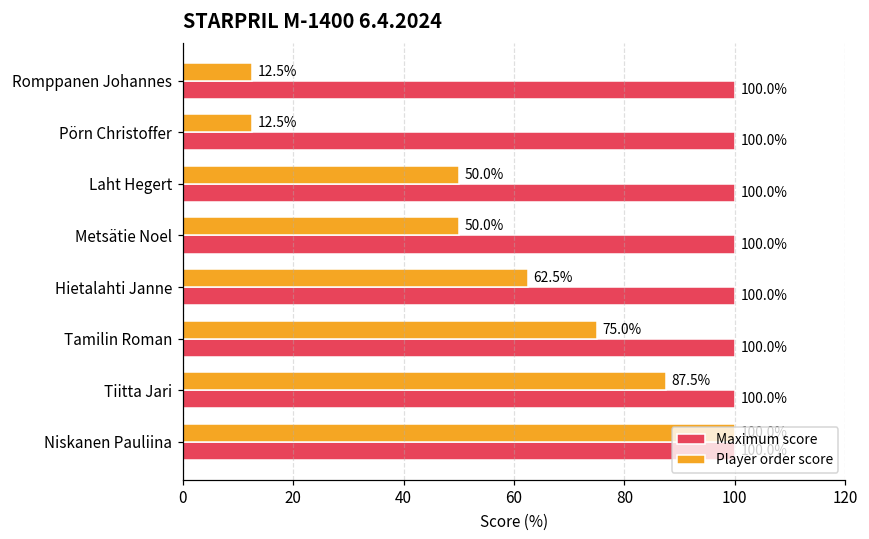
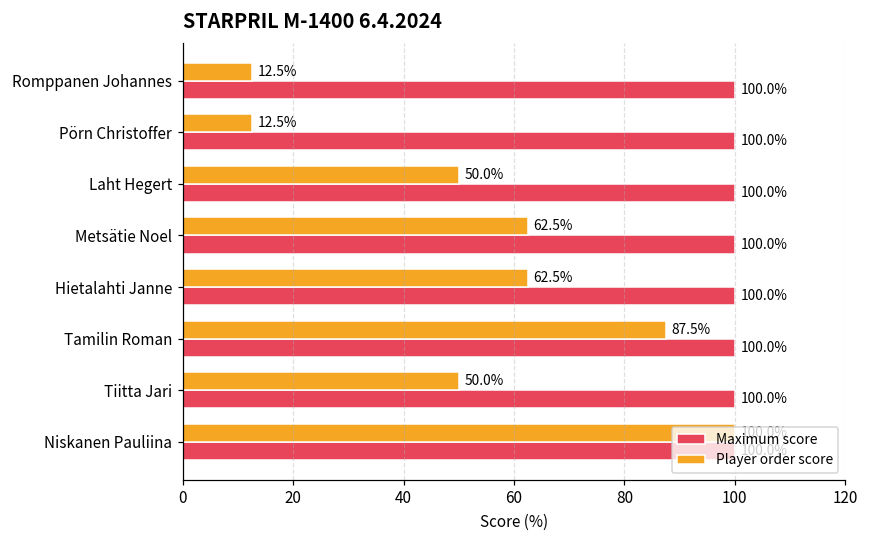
  {
    "Maximum score": {
      "Romppanen Johannes": "100.0%",
      "Pörn Christoffer": "100.0%",
      "Laht Hegert": "100.0%",
      "Metsätie Noel": "100.0%",
      "Hietalahti Janne": "100.0%",
      "Tamilin Roman": "100.0%",
      "Tiitta Jari": "100.0%"
    },
    "Player order score": {
      "Romppanen Johannes": "12.5%",
      "Pörn Christoffer": "12.5%",
      "Laht Hegert": "50.0%",
-     "Metsätie Noel": "50.0%",
+     "Metsätie Noel": "62.5%",
      "Hietalahti Janne": "62.5%",
-     "Tamilin Roman": "75.0%",
-     "Tiitta Jari": "87.5%"
+     "Tamilin Roman": "87.5%",
+     "Tiitta Jari": "50.0%"
    }
  }
